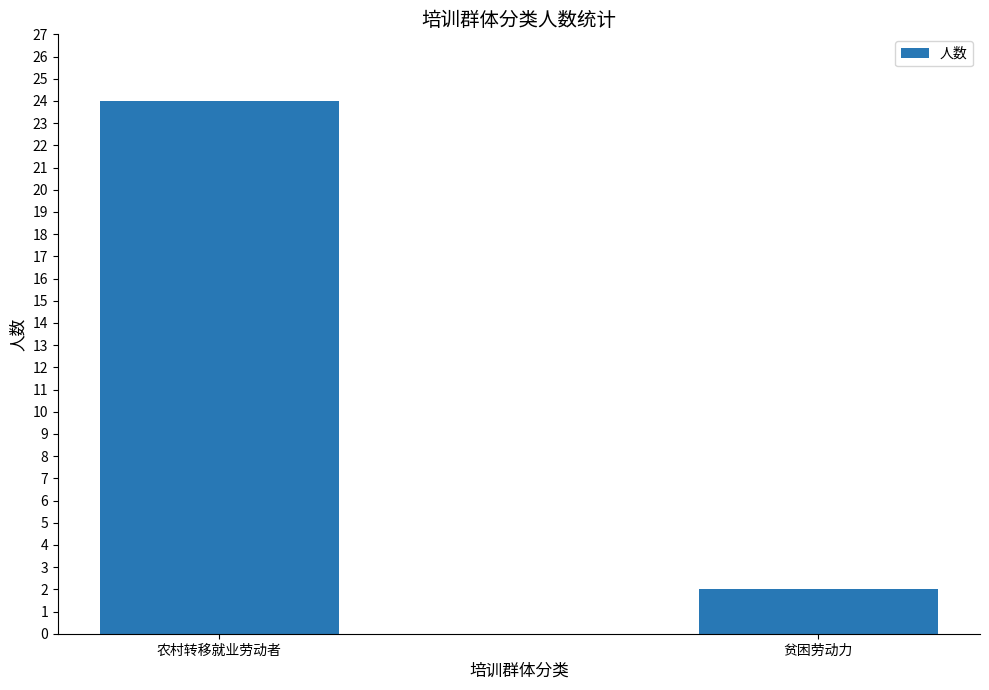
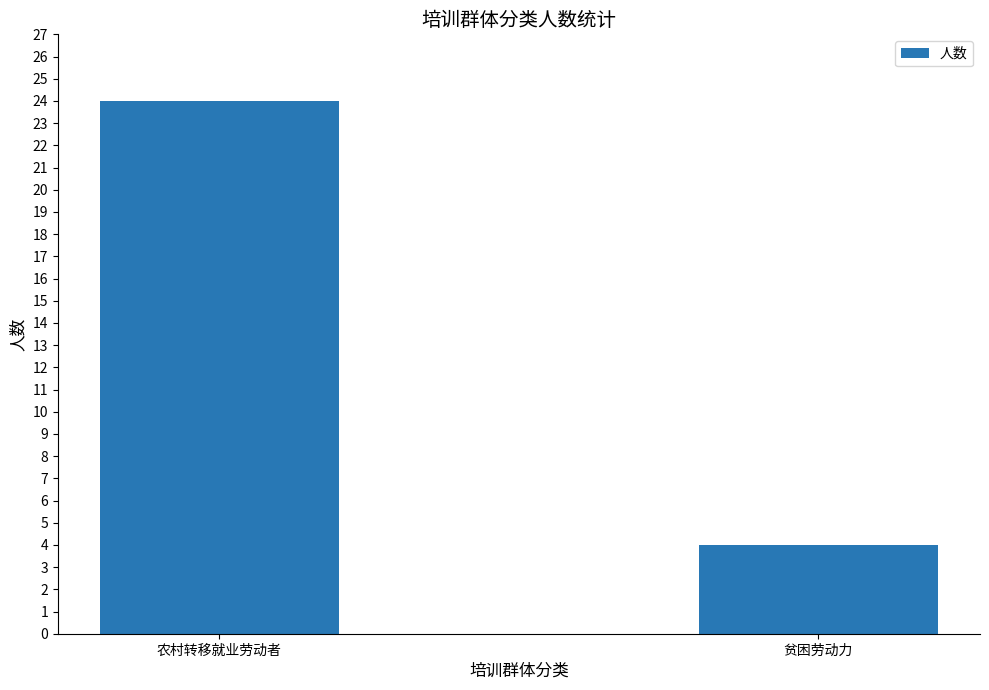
  {
    "农村转移就业劳动者": 24,
-   "贫困劳动力": 2
+   "贫困劳动力": 4
  }
